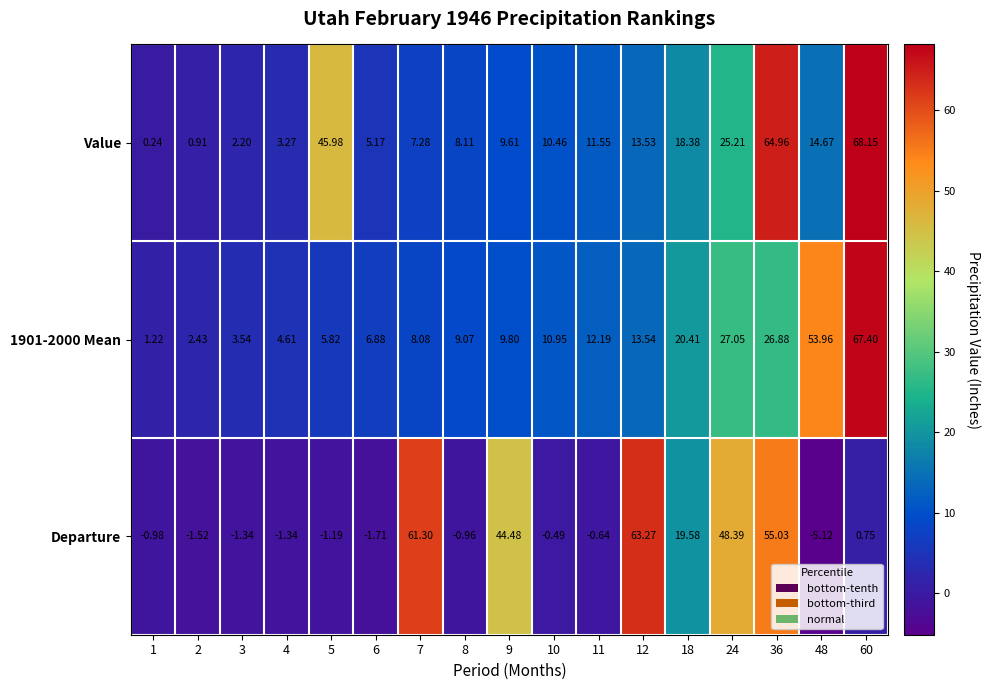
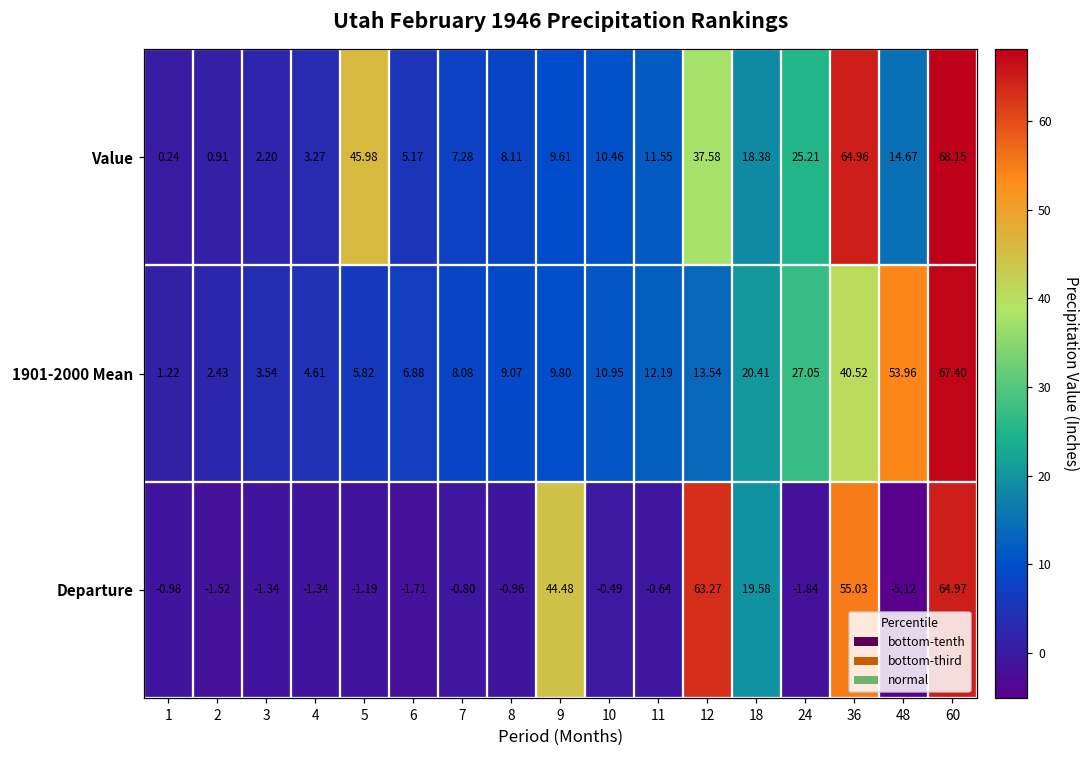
  {
    "Value": {
      "1": 0.24,
      "2": 0.91,
      "3": 2.20,
      "4": 3.27,
      "5": 45.98,
      "6": 5.17,
      "7": 7.28,
      "8": 8.11,
      "9": 9.61,
      "10": 10.46,
      "11": 11.55,
-     "12": 13.53,
+     "12": 37.58,
      "18": 18.38,
      "24": 25.21,
      "36": 64.96,
      "48": 14.67,
      "60": 68.15
    },
    "1901-2000 Mean": {
      "1": 1.22,
      "2": 2.43,
      "3": 3.54,
      "4": 4.61,
      "5": 5.82,
      "6": 6.88,
      "7": 8.08,
      "8": 9.07,
      "9": 9.80,
      "10": 10.95,
      "11": 12.19,
      "12": 13.54,
      "18": 20.41,
      "24": 27.05,
-     "36": 26.88,
+     "36": 40.52,
      "48": 53.96,
      "60": 67.40
    },
    "Departure": {
      "1": -0.98,
      "2": -1.52,
      "3": -1.34,
      "4": -1.34,
      "5": -1.19,
      "6": -1.71,
-     "7": 61.30,
+     "7": -0.80,
      "8": -0.96,
      "9": 44.48,
      "10": -0.49,
      "11": -0.64,
      "12": 63.27,
      "18": 19.58,
-     "24": 48.39,
+     "24": -1.84,
      "36": 55.03,
      "48": -5.12,
-     "60": 0.75
+     "60": 64.97
    }
  }
